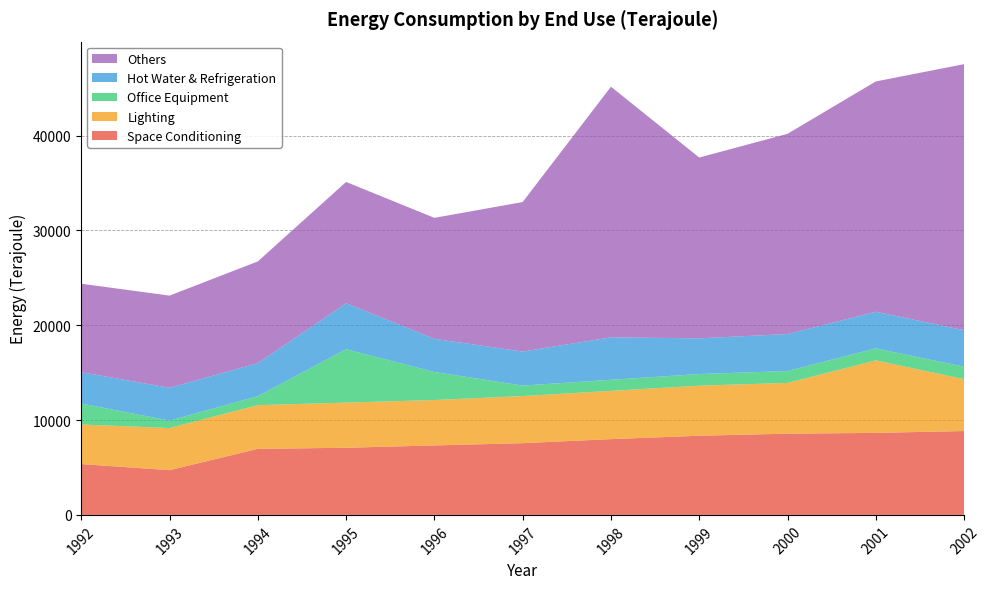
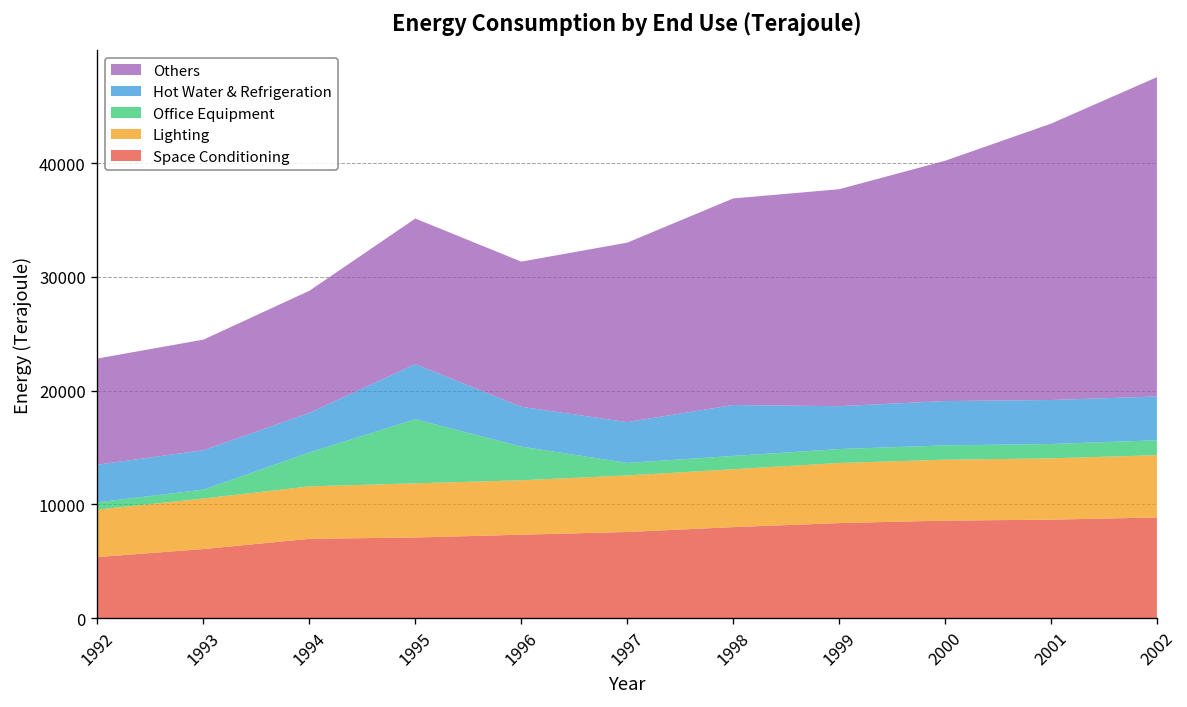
  {
    "Space Conditioning": {
      "1992": 5000,
-     "1993": 5000,
+     "1993": 6000,
      "1994": 7000,
      "1995": 7000,
      "1996": 7000,
      "1997": 8000,
      "1998": 8000,
      "1999": 8000,
      "2000": 9000,
      "2001": 9000,
      "2002": 9000
    },
    "Lighting": {
      "1992": 4000,
      "1993": 4000,
      "1994": 5000,
      "1995": 5000,
      "1996": 5000,
      "1997": 5000,
      "1998": 5000,
      "1999": 5000,
      "2000": 5000,
-     "2001": 8000,
+     "2001": 5000,
      "2002": 5000
    },
    "Office Equipment": {
-     "1992": 2000,
+     "1992": 1000,
      "1993": 1000,
-     "1994": 1000,
+     "1994": 3000,
      "1995": 6000,
      "1996": 3000,
      "1997": 1000,
      "1998": 1000,
      "1999": 1000,
      "2000": 1000,
      "2001": 1000,
      "2002": 1000
    },
    "Hot Water & Refrigeration": {
      "1992": 3000,
      "1993": 3000,
      "1994": 3000,
      "1995": 5000,
      "1996": 3000,
      "1997": 4000,
      "1998": 4000,
      "1999": 4000,
      "2000": 4000,
      "2001": 4000,
      "2002": 4000
    },
    "Others": {
      "1992": 9000,
      "1993": 10000,
      "1994": 11000,
      "1995": 13000,
      "1996": 13000,
      "1997": 16000,
-     "1998": 26000,
+     "1998": 18000,
      "1999": 19000,
      "2000": 21000,
      "2001": 24000,
      "2002": 28000
    }
  }
